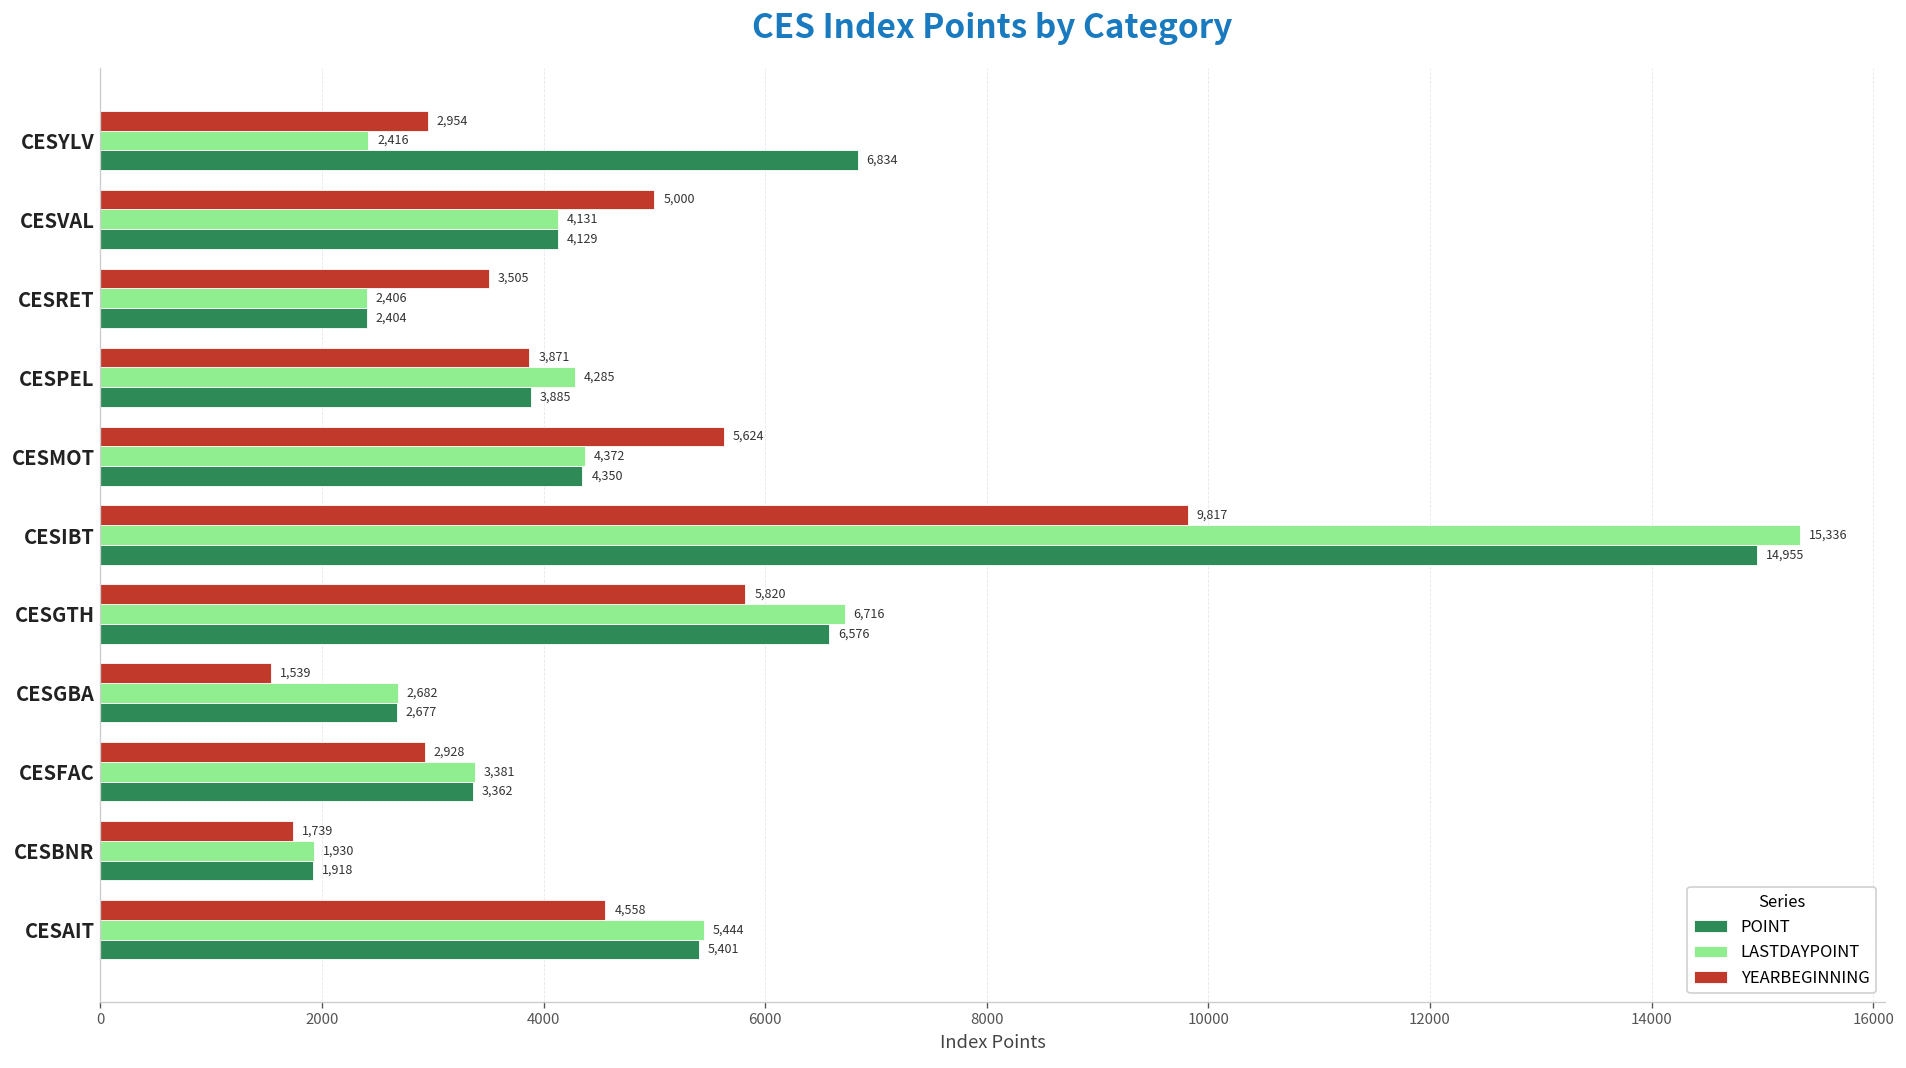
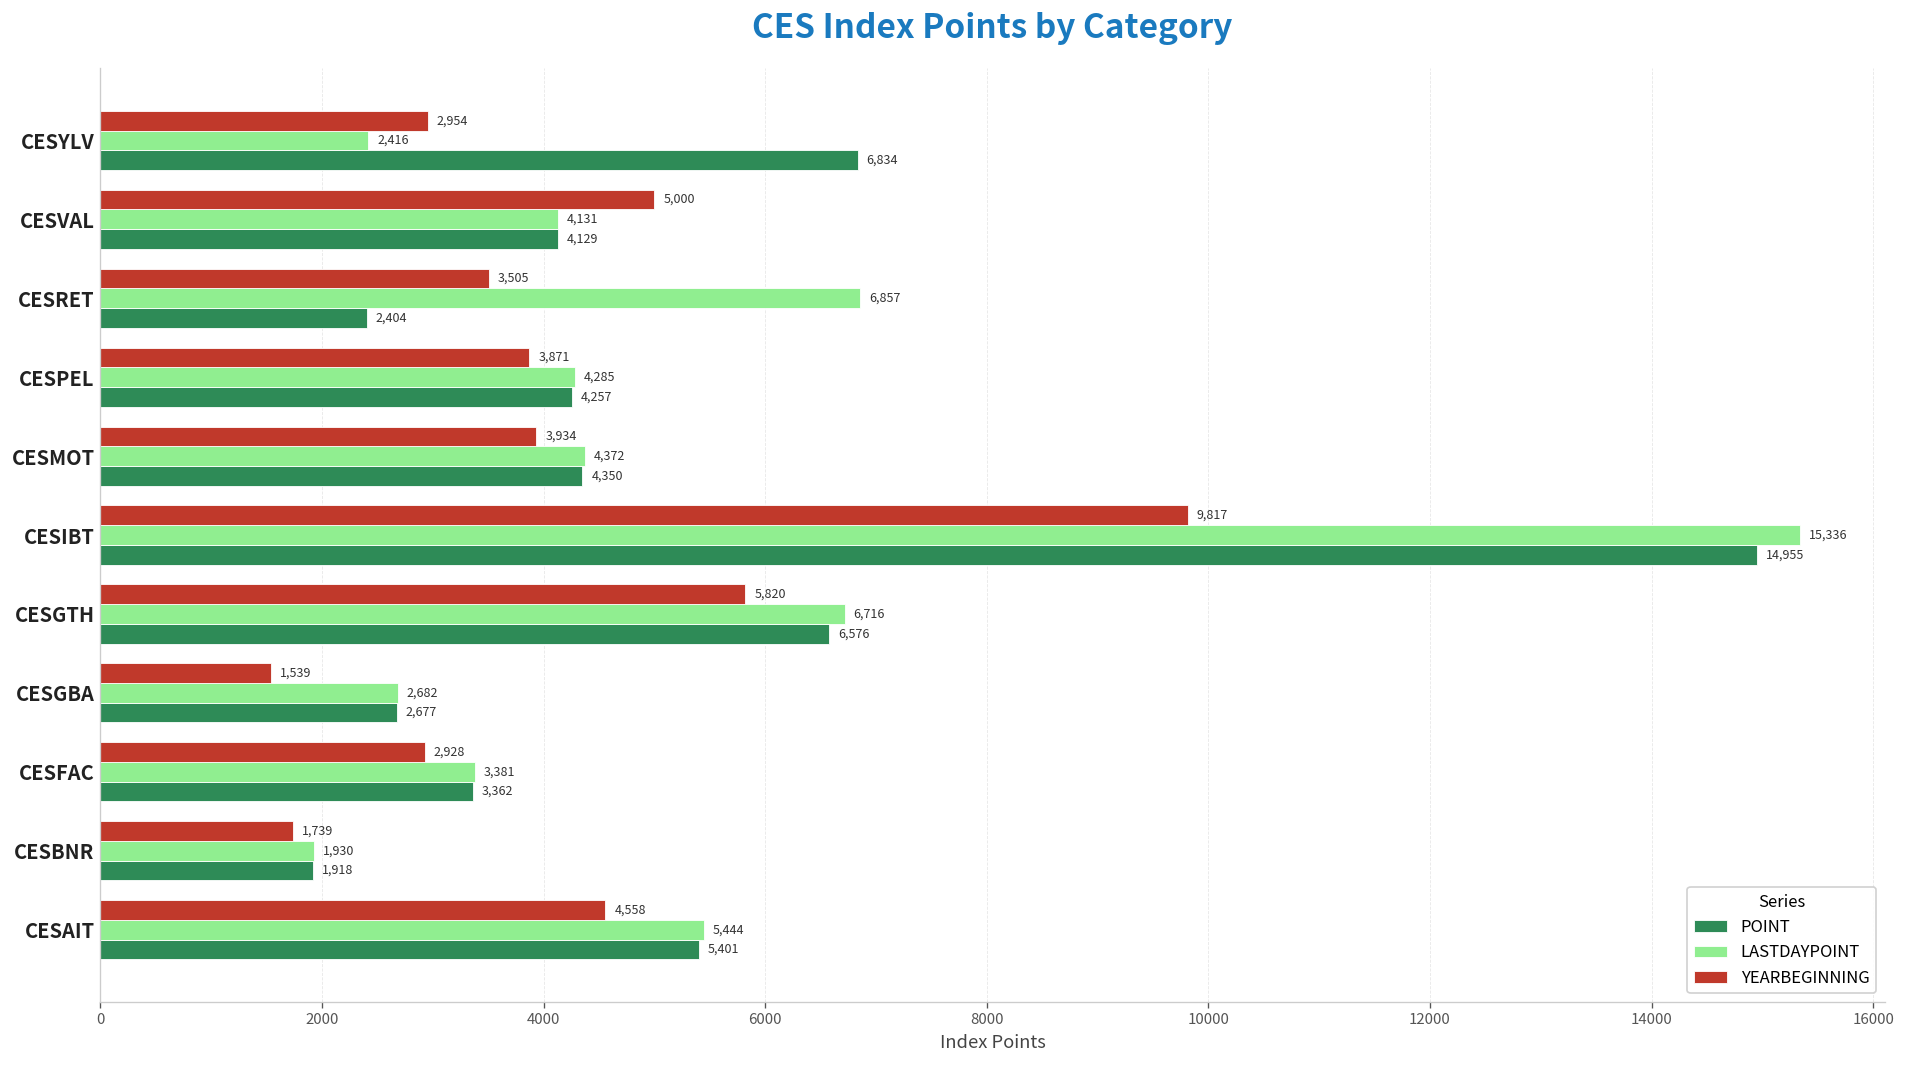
  {
    "POINT": {
      "CESYLV": "6,834",
      "CESVAL": "4,129",
      "CESRET": "2,404",
-     "CESPEL": "3,885",
+     "CESPEL": "4,257",
      "CESMOT": "4,350",
      "CESIBT": "14,955",
      "CESGTH": "6,576",
      "CESGBA": "2,677",
      "CESFAC": "3,362",
      "CESBNR": "1,918",
      "CESAIT": "5,401"
    },
    "LASTDAYPOINT": {
      "CESYLV": "2,416",
      "CESVAL": "4,131",
-     "CESRET": "2,406",
+     "CESRET": "6,857",
      "CESPEL": "4,285",
      "CESMOT": "4,372",
      "CESIBT": "15,336",
      "CESGTH": "6,716",
      "CESGBA": "2,682",
      "CESFAC": "3,381",
      "CESBNR": "1,930",
      "CESAIT": "5,444"
    },
    "YEARBEGINNING": {
      "CESYLV": "2,954",
      "CESVAL": "5,000",
      "CESRET": "3,505",
      "CESPEL": "3,871",
-     "CESMOT": "5,624",
+     "CESMOT": "3,934",
      "CESIBT": "9,817",
      "CESGTH": "5,820",
      "CESGBA": "1,539",
      "CESFAC": "2,928",
      "CESBNR": "1,739",
      "CESAIT": "4,558"
    }
  }
